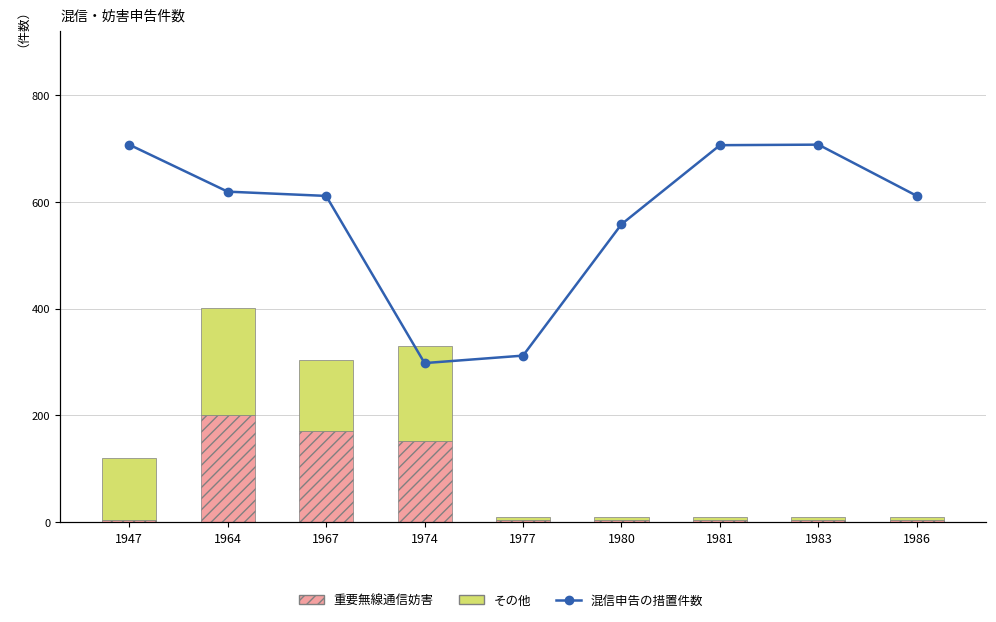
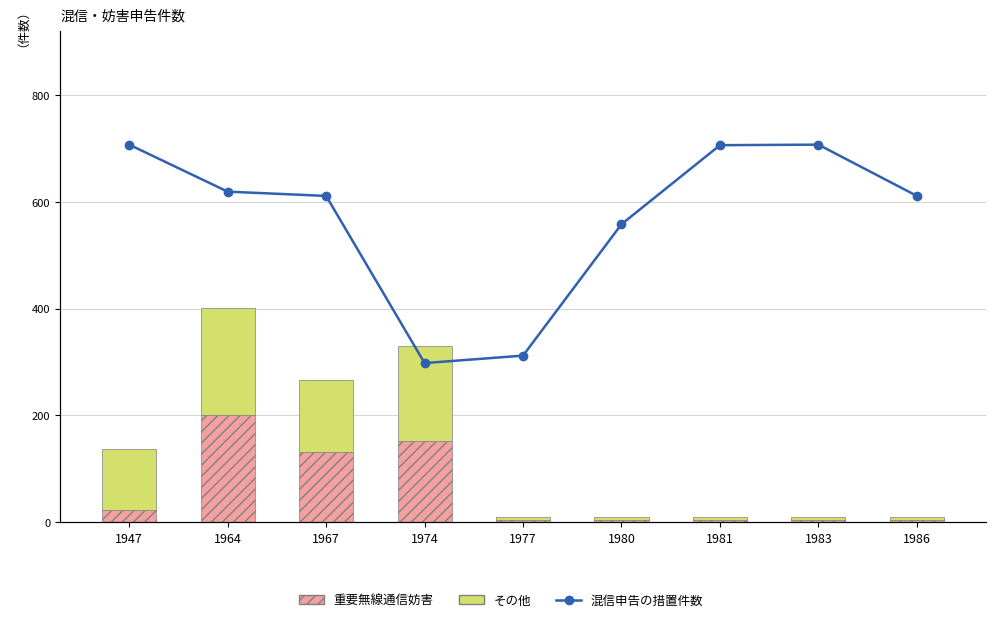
  {
    "重要無線通信妨害": {
-     "1947": 10,
+     "1947": 20,
      "1964": 200,
-     "1967": 170,
+     "1967": 130,
      "1974": 150,
      "1977": 10,
      "1980": 10,
      "1981": 10,
      "1983": 10,
      "1986": 10
    },
    "その他": {
      "1947": 120,
      "1964": 200,
      "1967": 130,
      "1974": 180,
      "1977": 10,
      "1980": 10,
      "1981": 10,
      "1983": 10,
      "1986": 10
    }
  }
